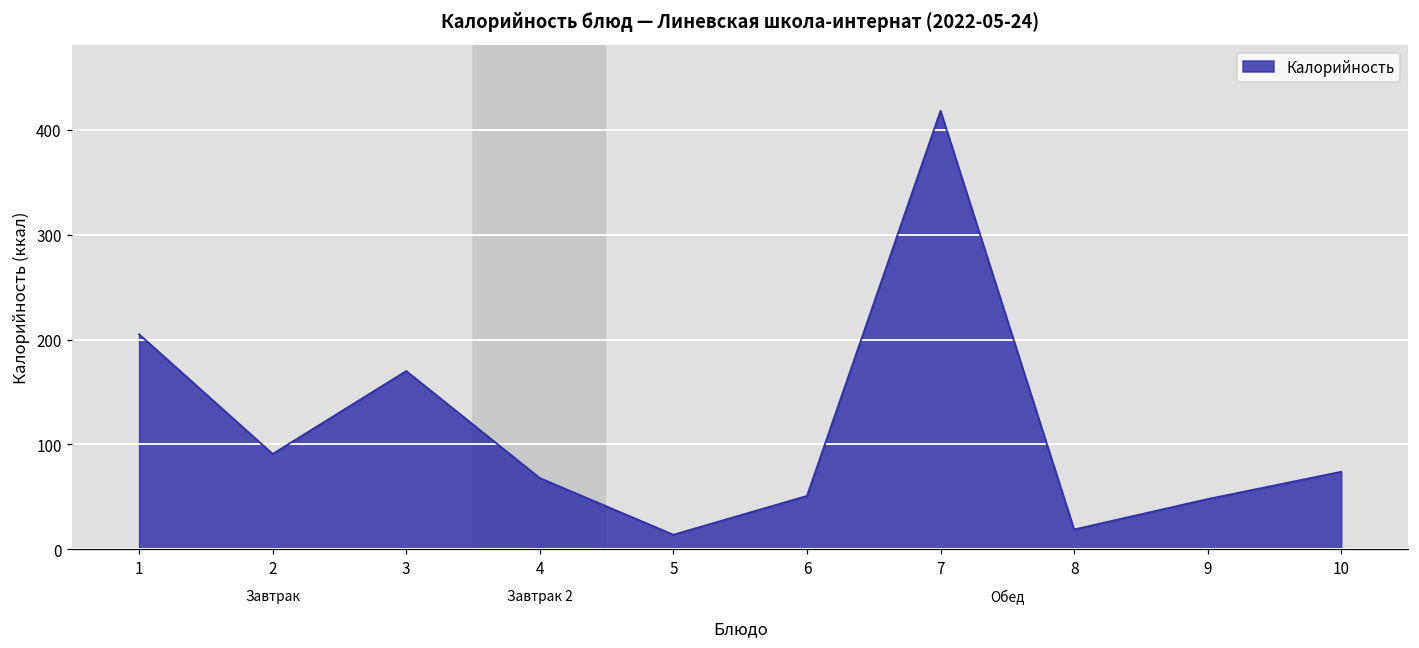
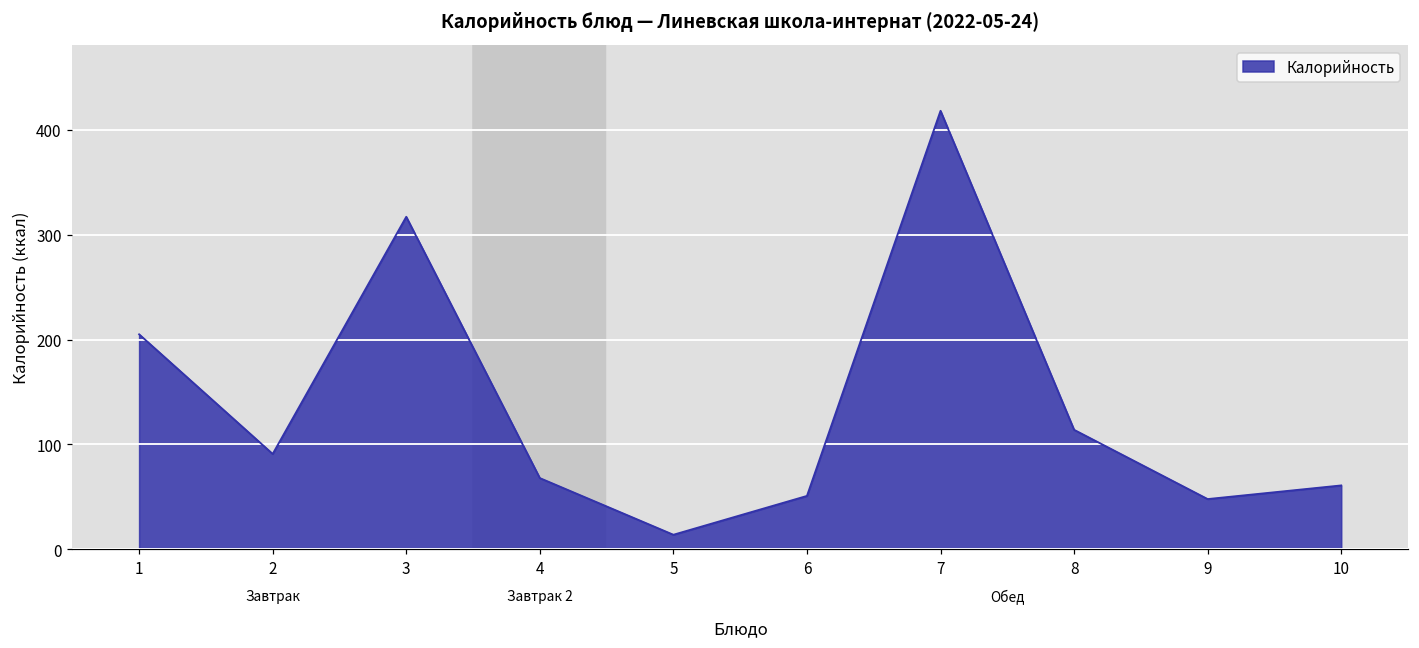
  {
    "1": 210,
    "2": 90,
-   "3": 170,
+   "3": 320,
    "4": 70,
    "5": 10,
    "6": 50,
    "7": 420,
-   "8": 20,
+   "8": 110,
    "9": 50,
-   "10": 70
+   "10": 60
  }
